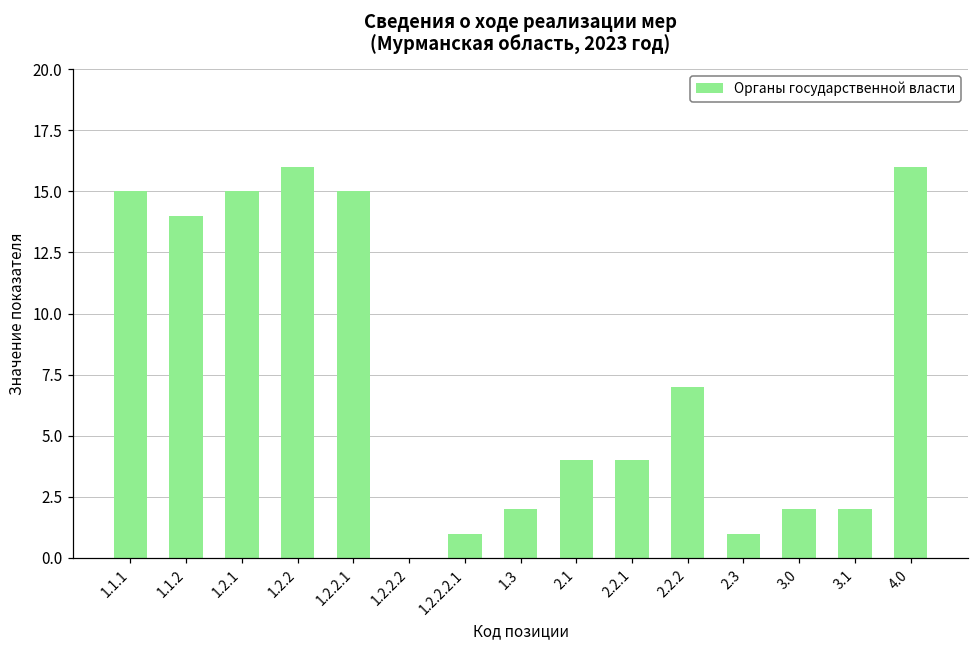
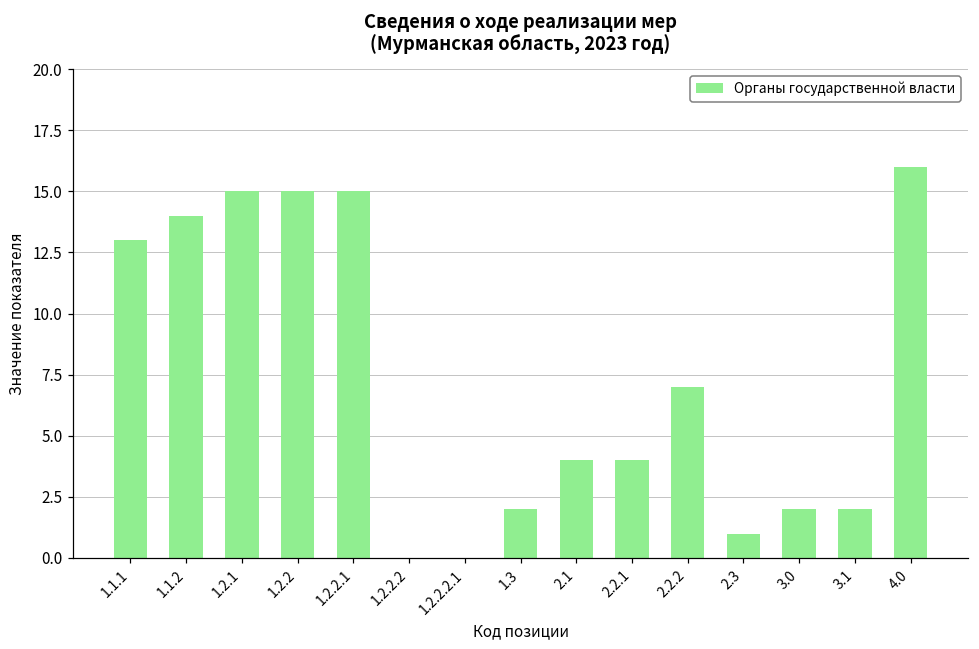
  {
-   "1.1.1": 15,
+   "1.1.1": 13,
    "1.1.2": 14,
    "1.2.1": 15,
-   "1.2.2": 16,
+   "1.2.2": 15,
    "1.2.2.1": 15,
    "1.2.2.2": 0,
-   "1.2.2.2.1": 1,
+   "1.2.2.2.1": 0,
    "1.3": 2,
    "2.1": 4,
    "2.2.1": 4,
    "2.2.2": 7,
    "2.3": 1,
    "3.0": 2,
    "3.1": 2,
    "4.0": 16
  }
